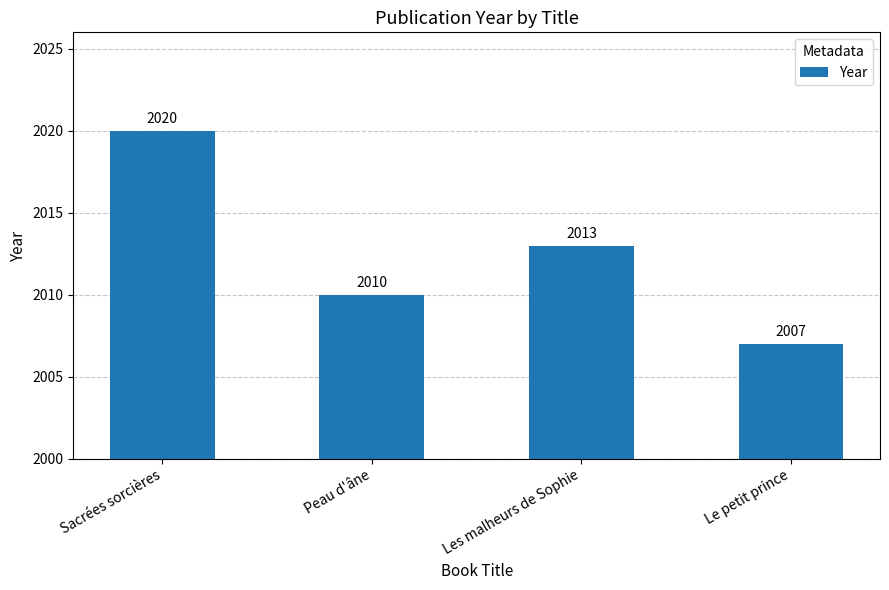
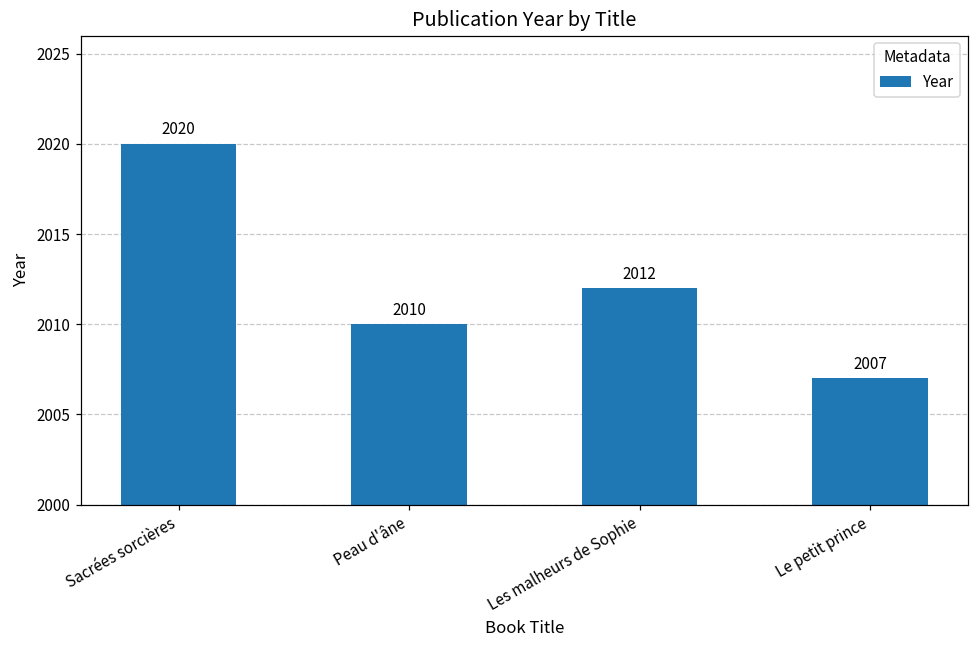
  {
    "Sacrées sorcières": 2020,
    "Peau d'âne": 2010,
-   "Les malheurs de Sophie": 2013,
+   "Les malheurs de Sophie": 2012,
    "Le petit prince": 2007
  }
